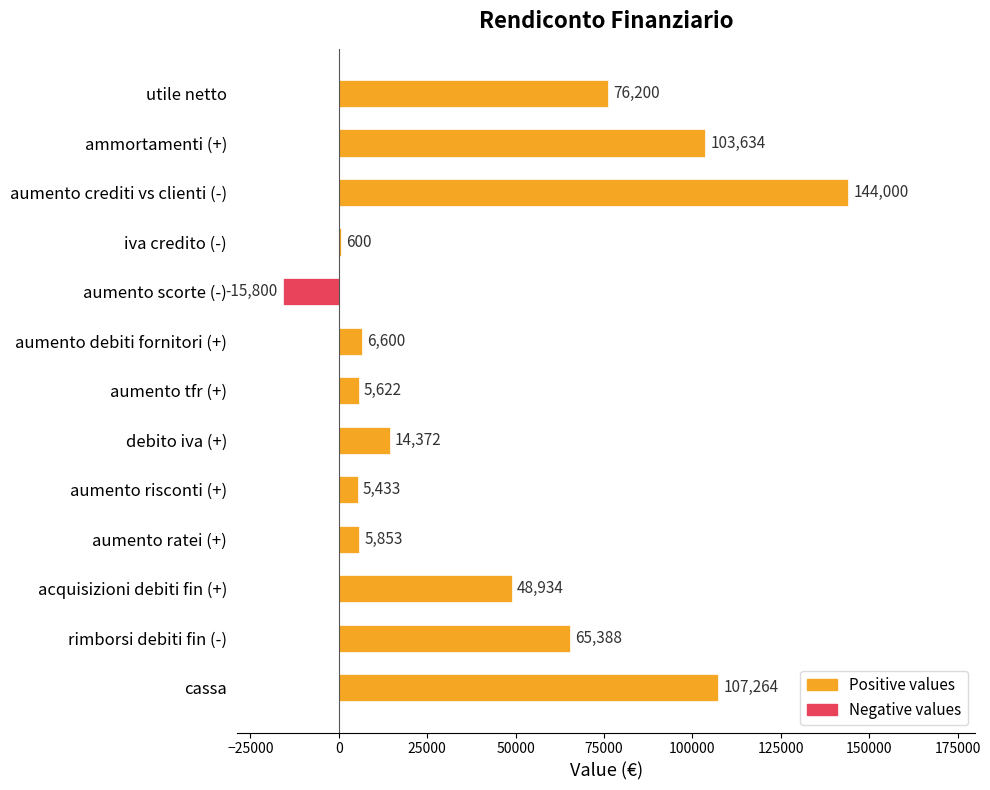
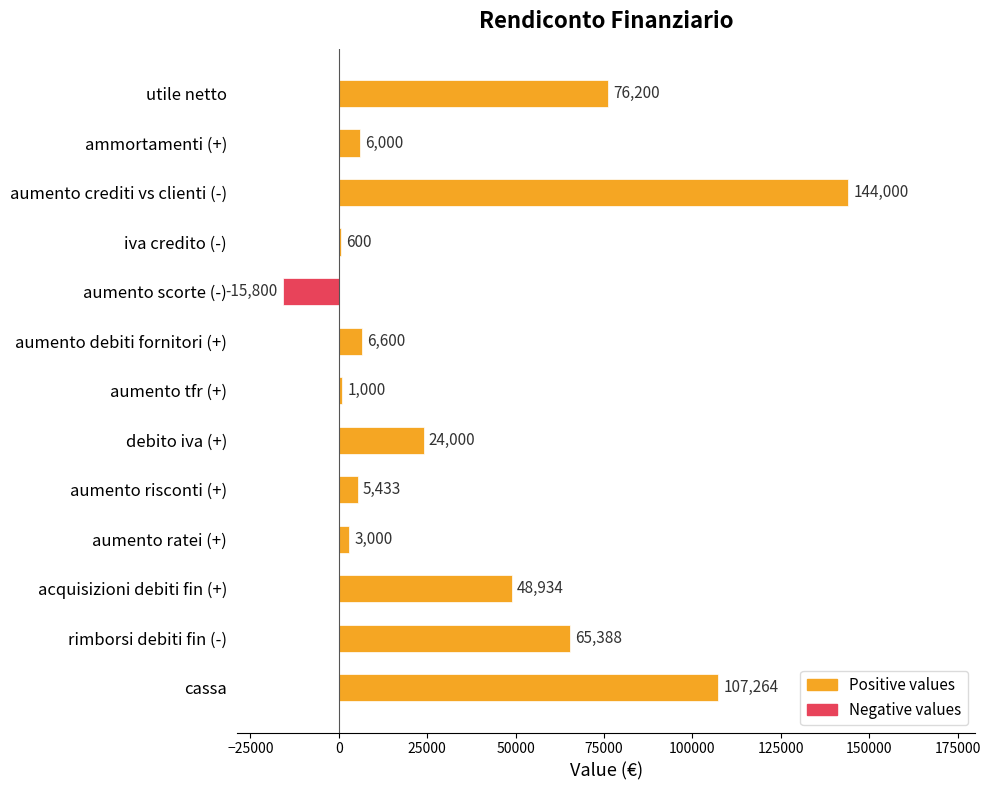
  {
    "utile netto": "76,200",
-   "ammortamenti (+)": "103,634",
+   "ammortamenti (+)": "6,000",
    "aumento crediti vs clienti (-)": "144,000",
    "iva credito (-)": "600",
    "aumento scorte (-)": "-15,800",
    "aumento debiti fornitori (+)": "6,600",
-   "aumento tfr (+)": "5,622",
-   "debito iva (+)": "14,372",
+   "aumento tfr (+)": "1,000",
+   "debito iva (+)": "24,000",
    "aumento risconti (+)": "5,433",
-   "aumento ratei (+)": "5,853",
+   "aumento ratei (+)": "3,000",
    "acquisizioni debiti fin (+)": "48,934",
    "rimborsi debiti fin (-)": "65,388",
    "cassa": "107,264"
  }
